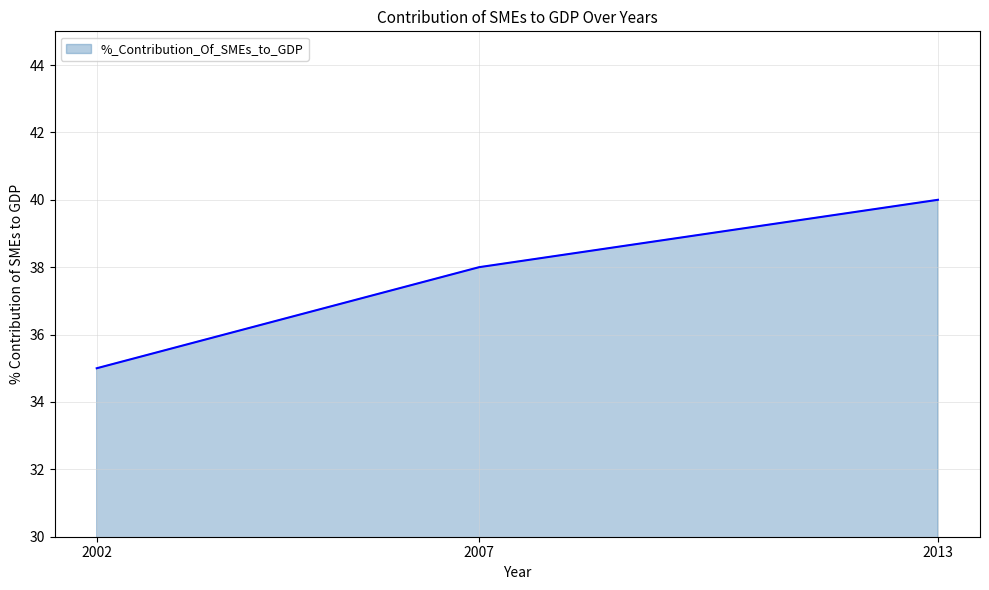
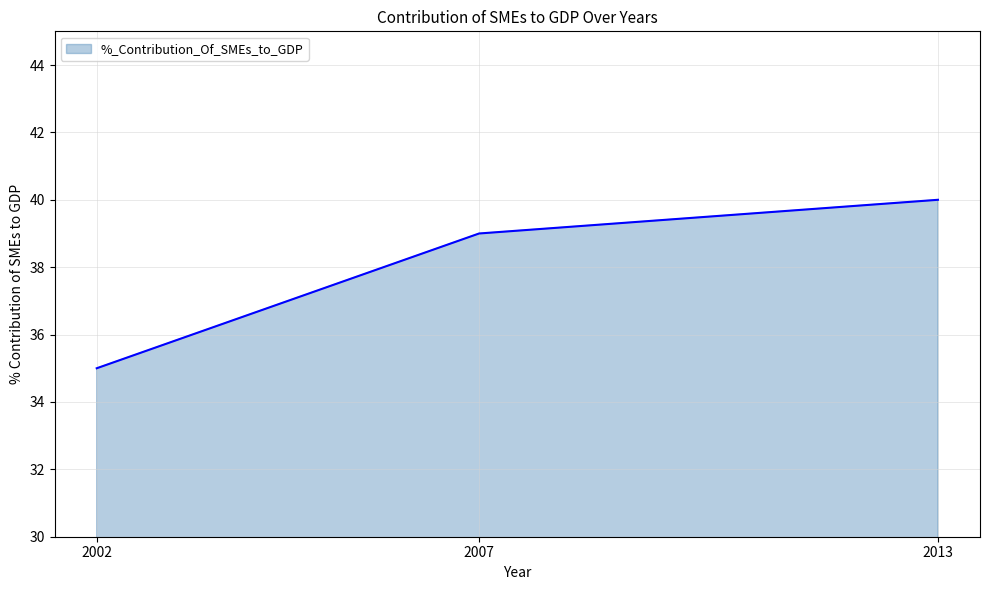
  {
    "2002": 35,
-   "2007": 38,
+   "2007": 39,
    "2013": 40
  }
